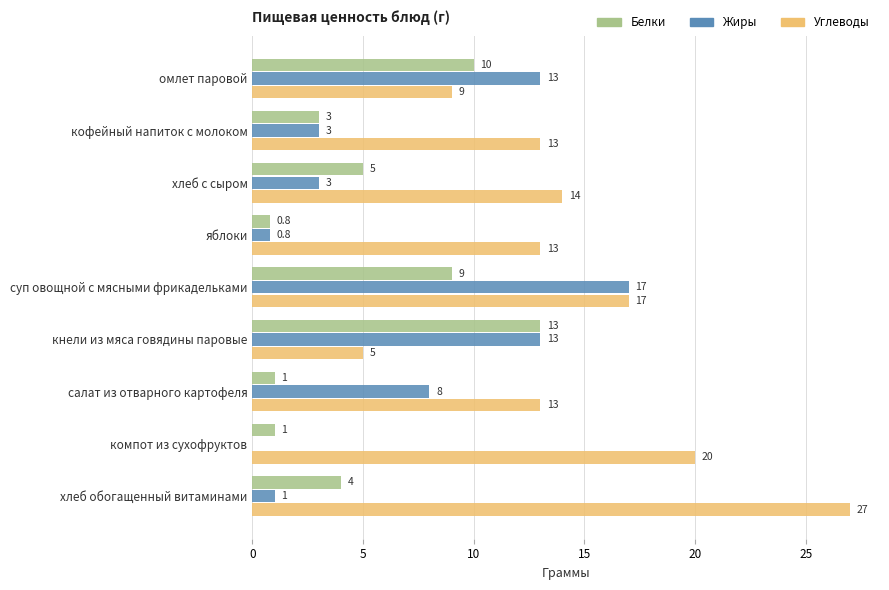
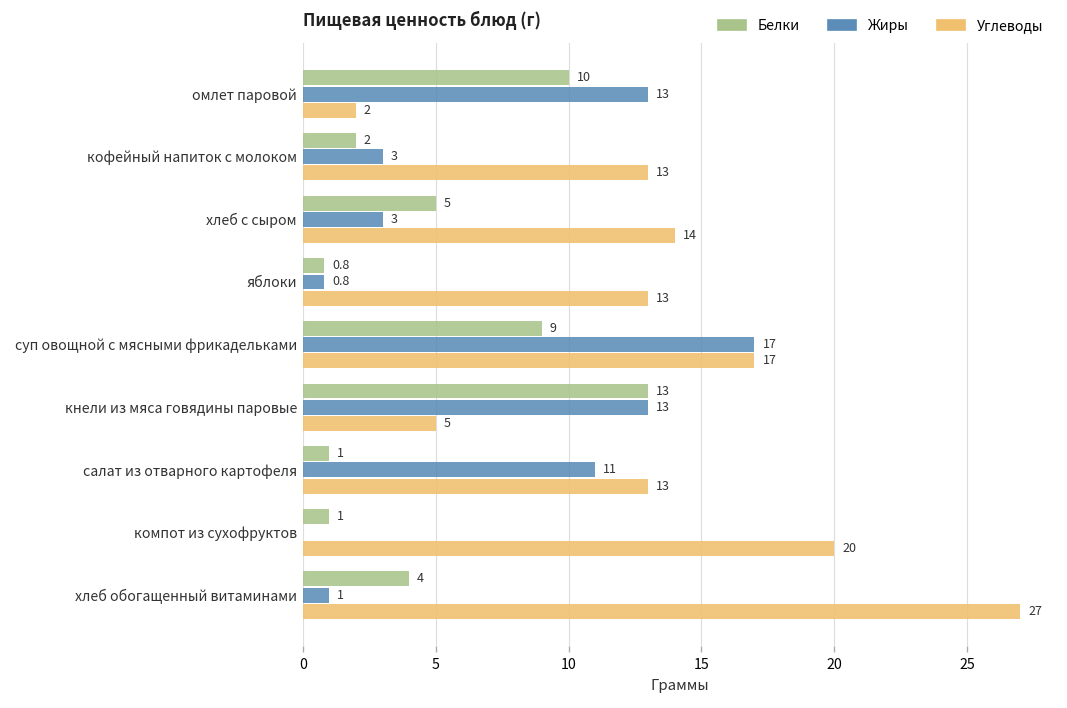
  {
    "Белки": {
      "омлет паровой": 10,
-     "кофейный напиток с молоком": 3,
+     "кофейный напиток с молоком": 2,
      "хлеб с сыром": 5,
      "яблоки": 0.8,
      "суп овощной с мясными фрикадельками": 9,
      "кнели из мяса говядины паровые": 13,
      "салат из отварного картофеля": 1,
      "компот из сухофруктов": 1,
      "хлеб обогащенный витаминами": 4
    },
    "Жиры": {
      "омлет паровой": 13,
      "кофейный напиток с молоком": 3,
      "хлеб с сыром": 3,
      "яблоки": 0.8,
      "суп овощной с мясными фрикадельками": 17,
      "кнели из мяса говядины паровые": 13,
-     "салат из отварного картофеля": 8,
+     "салат из отварного картофеля": 11,
      "хлеб обогащенный витаминами": 1
    },
    "Углеводы": {
-     "омлет паровой": 9,
+     "омлет паровой": 2,
      "кофейный напиток с молоком": 13,
      "хлеб с сыром": 14,
      "яблоки": 13,
      "суп овощной с мясными фрикадельками": 17,
      "кнели из мяса говядины паровые": 5,
      "салат из отварного картофеля": 13,
      "компот из сухофруктов": 20,
      "хлеб обогащенный витаминами": 27
    }
  }
